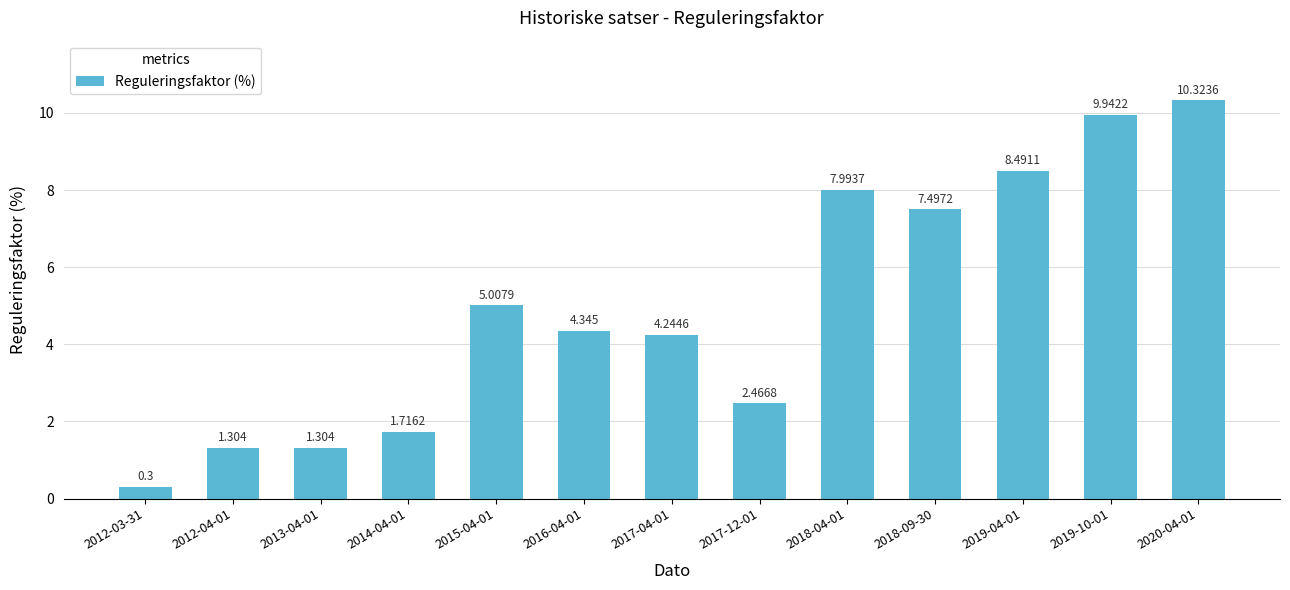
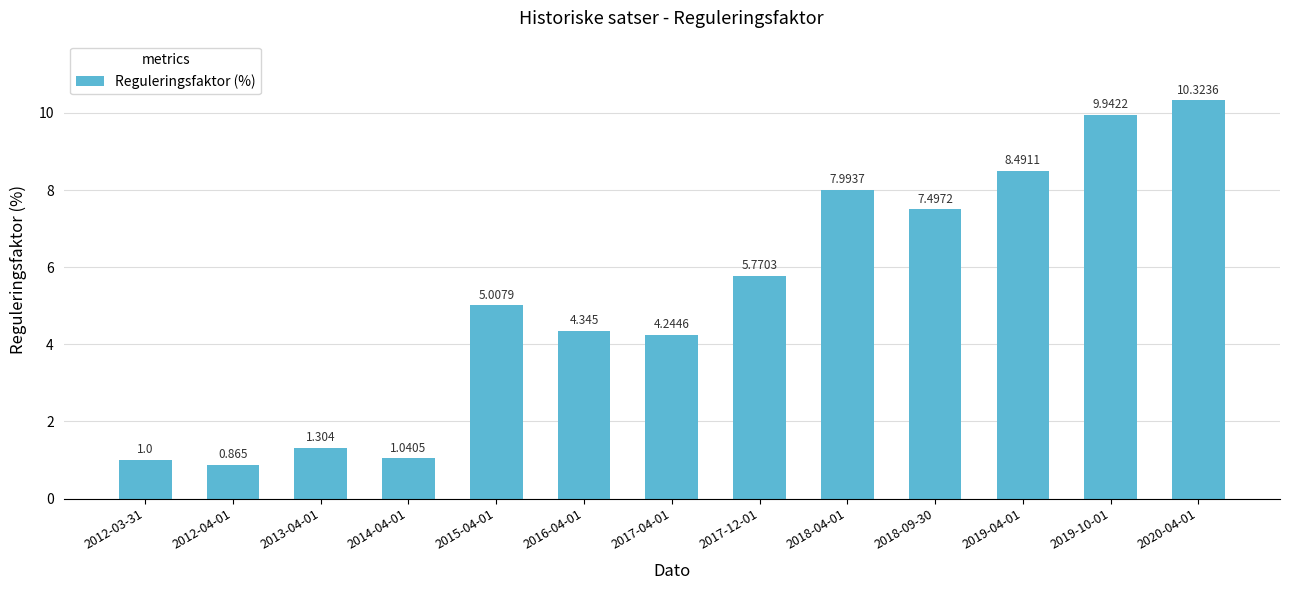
  {
-   "2012-03-31": 0.3,
-   "2012-04-01": 1.304,
+   "2012-03-31": 1.0,
+   "2012-04-01": 0.865,
    "2013-04-01": 1.304,
-   "2014-04-01": 1.7162,
+   "2014-04-01": 1.0405,
    "2015-04-01": 5.0079,
    "2016-04-01": 4.345,
    "2017-04-01": 4.2446,
-   "2017-12-01": 2.4668,
+   "2017-12-01": 5.7703,
    "2018-04-01": 7.9937,
    "2018-09-30": 7.4972,
    "2019-04-01": 8.4911,
    "2019-10-01": 9.9422,
    "2020-04-01": 10.3236
  }
